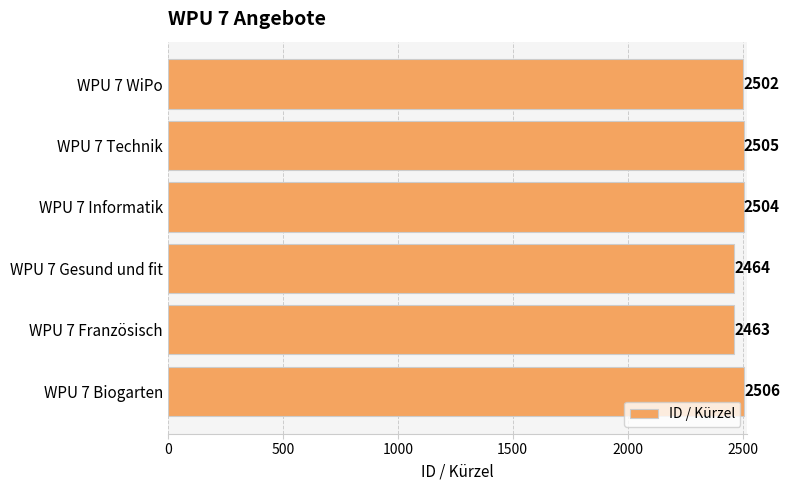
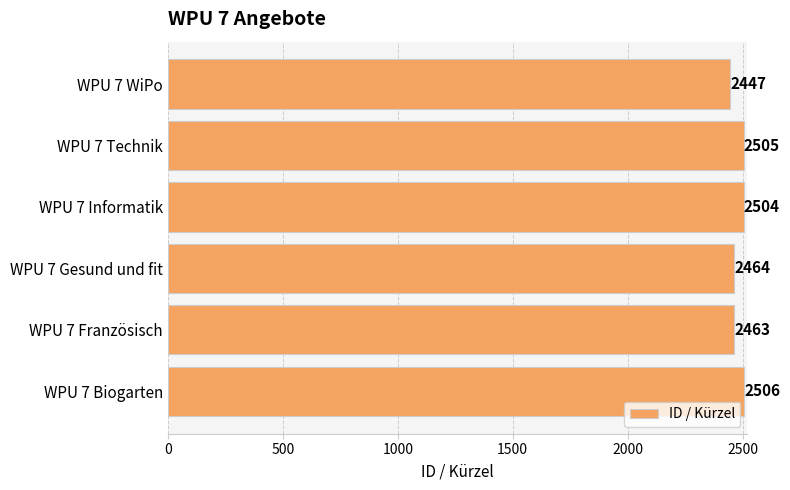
  {
-   "WPU 7 WiPo": 2502,
+   "WPU 7 WiPo": 2447,
    "WPU 7 Technik": 2505,
    "WPU 7 Informatik": 2504,
    "WPU 7 Gesund und fit": 2464,
    "WPU 7 Französisch": 2463,
    "WPU 7 Biogarten": 2506
  }
